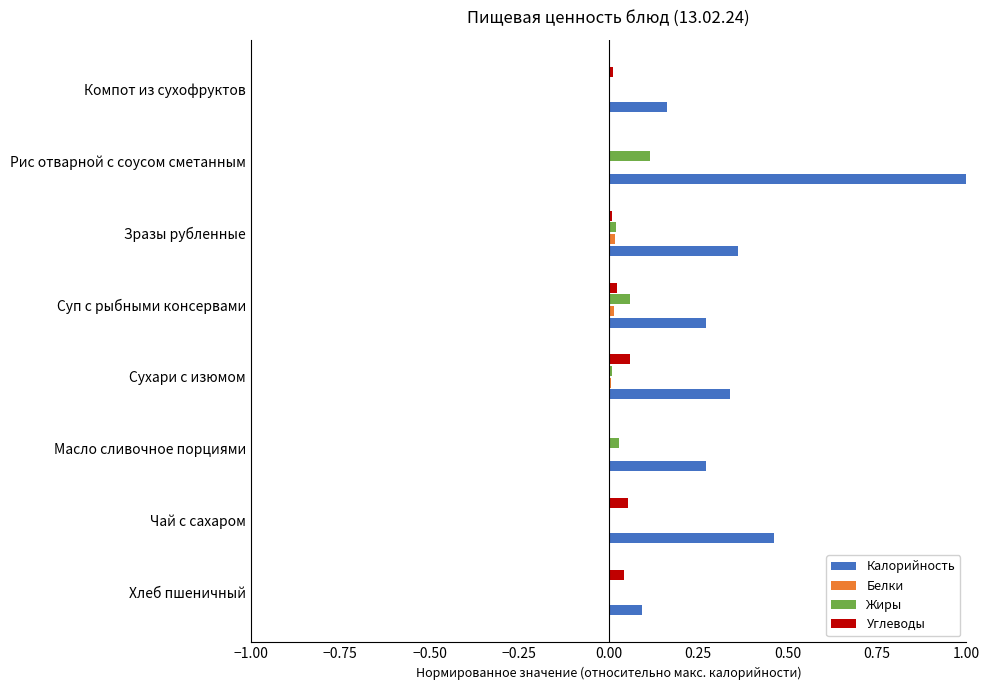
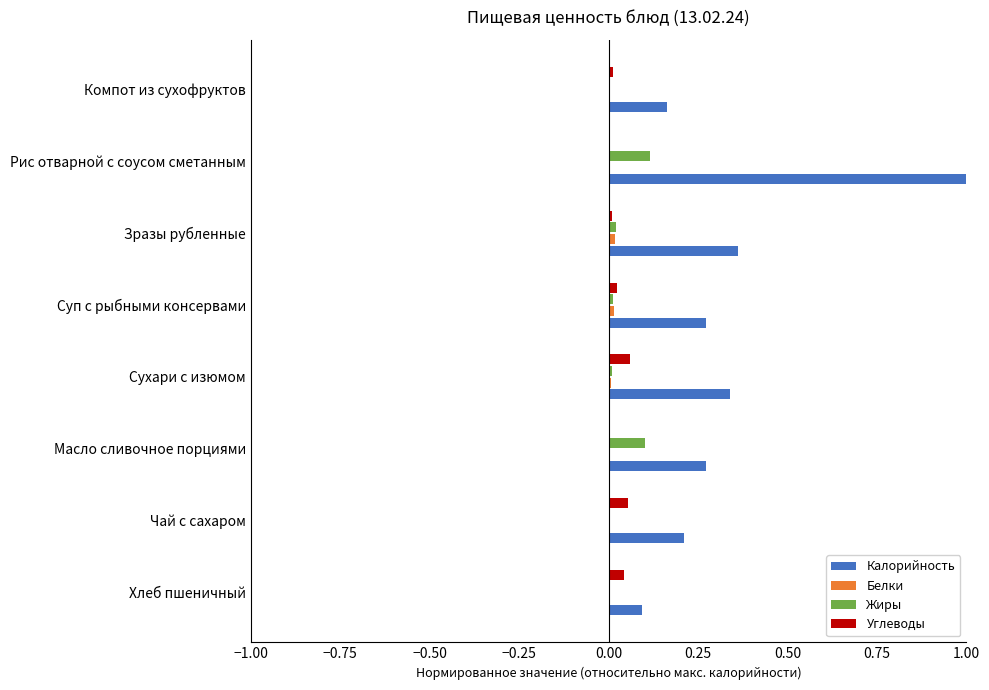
  {
    "Калорийность": {
      "Компот из сухофруктов": 0.16,
      "Рис отварной с соусом сметанным": 1.00,
      "Зразы рубленные": 0.36,
      "Суп с рыбными консервами": 0.27,
      "Сухари с изюмом": 0.34,
      "Масло сливочное порциями": 0.27,
-     "Чай с сахаром": 0.46,
+     "Чай с сахаром": 0.21,
      "Хлеб пшеничный": 0.09
    },
    "Белки": {
      "Зразы рубленные": 0.02,
      "Суп с рыбными консервами": 0.01,
      "Сухари с изюмом": 0.01,
      "Масло сливочное порциями": 0.00
    },
    "Жиры": {
      "Рис отварной с соусом сметанным": 0.12,
      "Зразы рубленные": 0.02,
-     "Суп с рыбными консервами": 0.06,
+     "Суп с рыбными консервами": 0.01,
      "Сухари с изюмом": 0.01,
-     "Масло сливочное порциями": 0.03
+     "Масло сливочное порциями": 0.10
    },
    "Углеводы": {
      "Компот из сухофруктов": 0.01,
      "Зразы рубленные": 0.01,
      "Суп с рыбными консервами": 0.02,
      "Сухари с изюмом": 0.06,
      "Чай с сахаром": 0.05,
      "Хлеб пшеничный": 0.04
    }
  }
